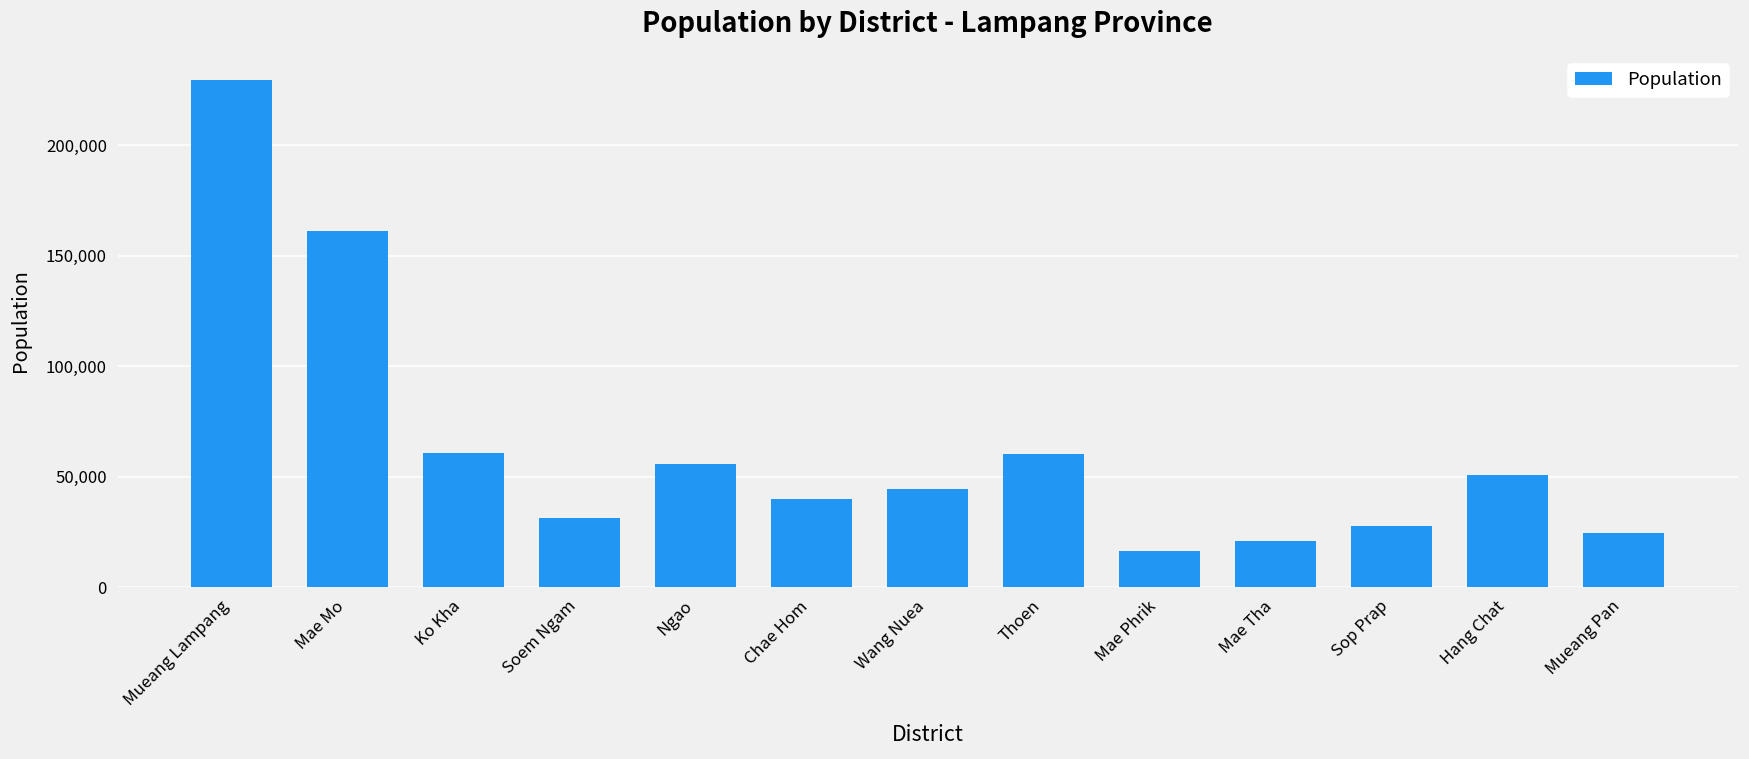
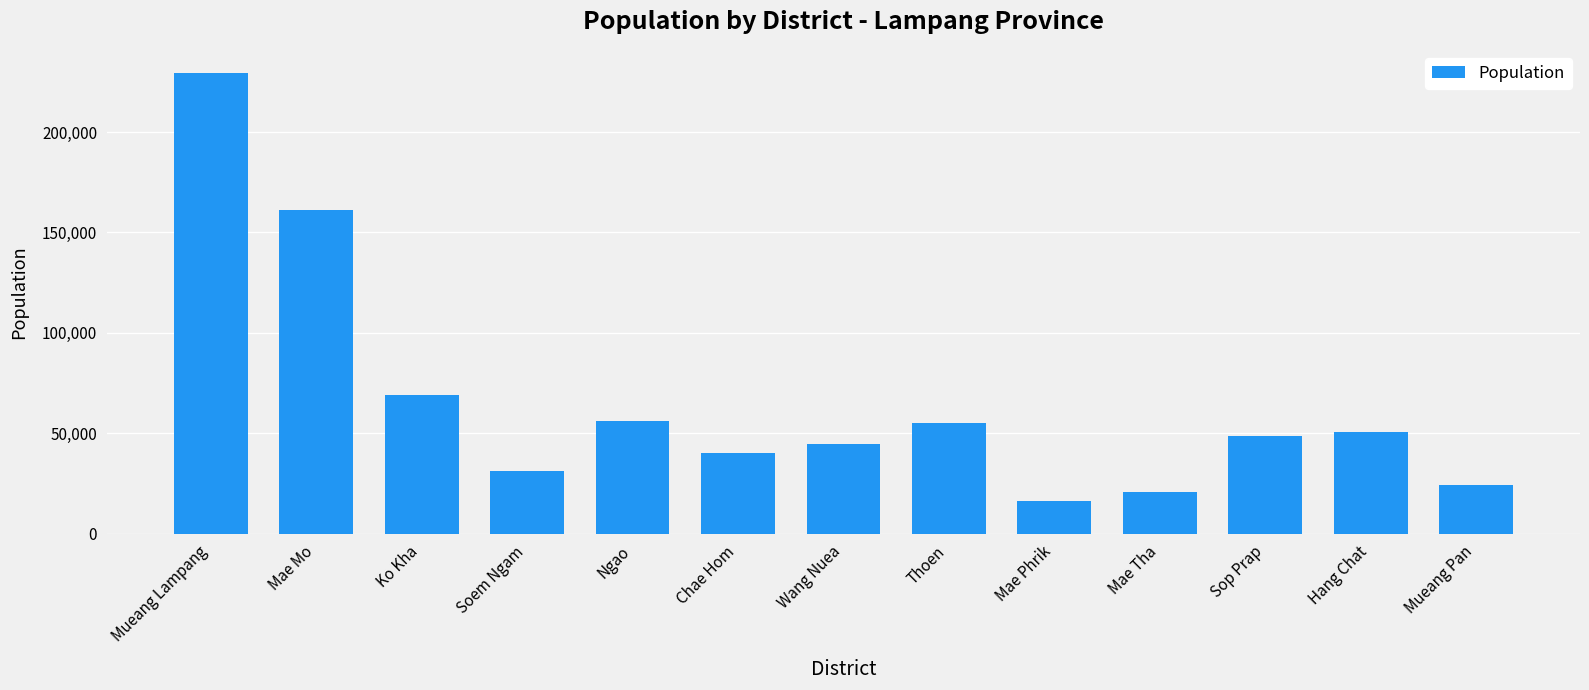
  {
    "Mueang Lampang": "229,000",
    "Mae Mo": "161,000",
-   "Ko Kha": "61,000",
+   "Ko Kha": "69,000",
    "Soem Ngam": "31,000",
    "Ngao": "56,000",
    "Chae Hom": "40,000",
    "Wang Nuea": "45,000",
-   "Thoen": "60,000",
+   "Thoen": "55,000",
    "Mae Phrik": "16,000",
    "Mae Tha": "21,000",
-   "Sop Prap": "27,000",
+   "Sop Prap": "49,000",
    "Hang Chat": "51,000",
    "Mueang Pan": "24,000"
  }
